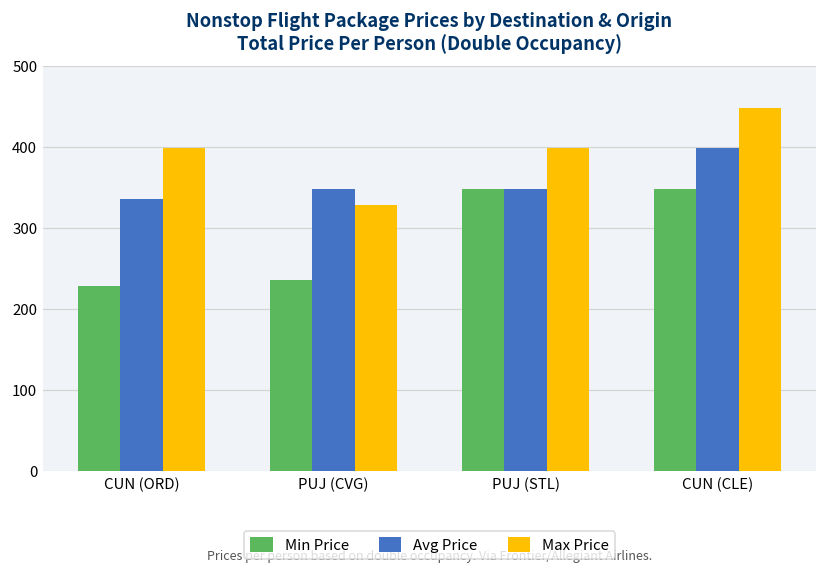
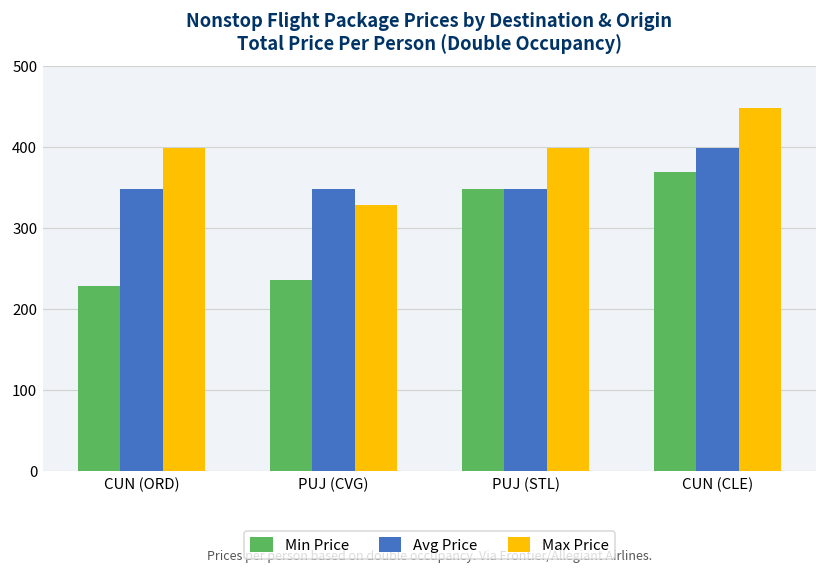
  {
    "Min Price": {
      "CUN (ORD)": 230,
      "PUJ (CVG)": 240,
      "PUJ (STL)": 350,
-     "CUN (CLE)": 350
+     "CUN (CLE)": 370
    },
    "Avg Price": {
-     "CUN (ORD)": 340,
+     "CUN (ORD)": 350,
      "PUJ (CVG)": 350,
      "PUJ (STL)": 350,
      "CUN (CLE)": 400
    },
    "Max Price": {
      "CUN (ORD)": 400,
      "PUJ (CVG)": 330,
      "PUJ (STL)": 400,
      "CUN (CLE)": 450
    }
  }
